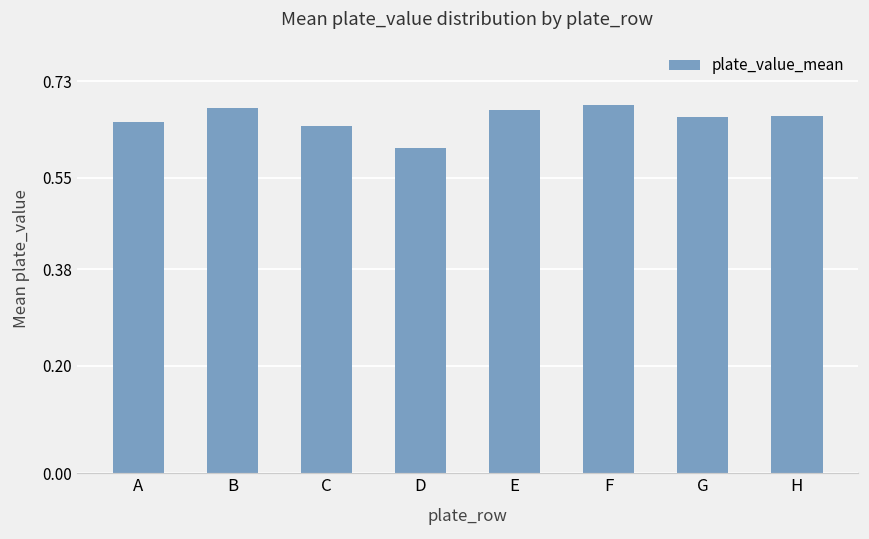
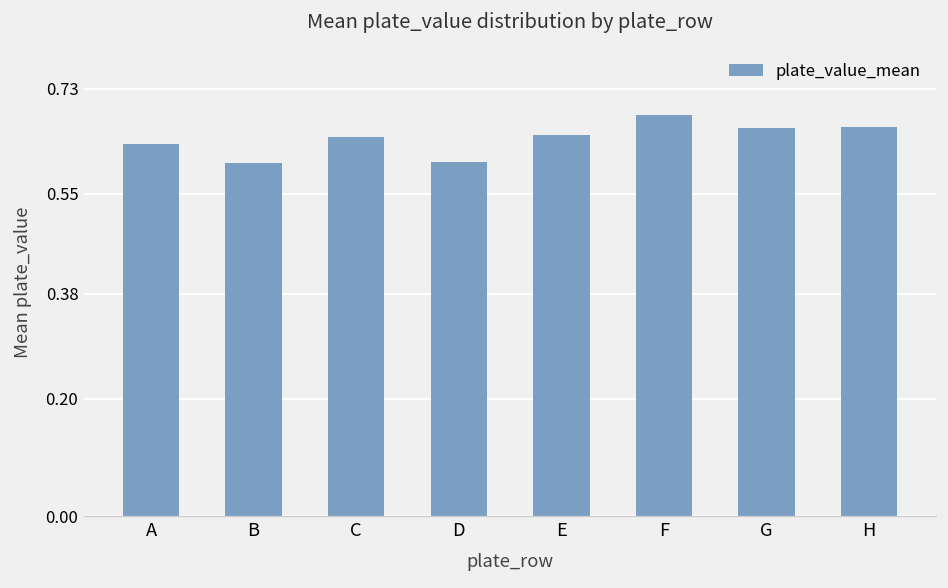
  {
-   "A": 0.65,
-   "B": 0.68,
+   "A": 0.63,
+   "B": 0.60,
    "C": 0.65,
    "D": 0.60,
-   "E": 0.68,
+   "E": 0.65,
    "F": 0.69,
    "G": 0.66,
    "H": 0.66
  }
